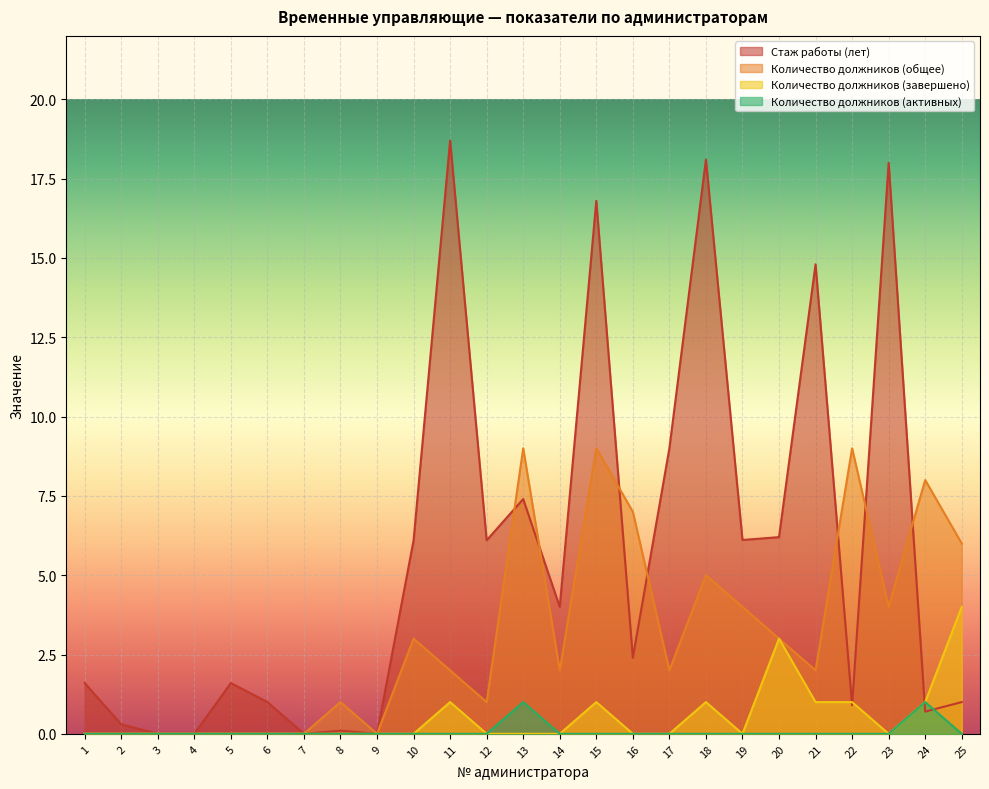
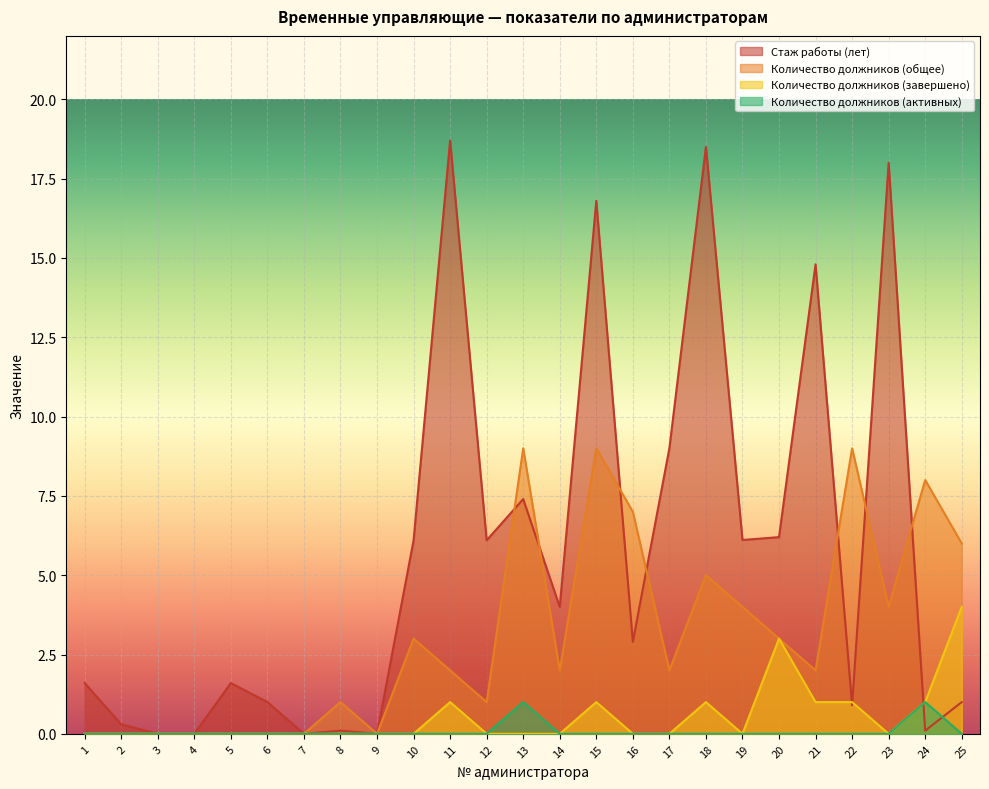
  {
    "Стаж работы (лет)": {
      "1": 1.6,
      "2": 0.3,
      "5": 1.6,
      "6": 1.0,
      "8": 0.1,
      "10": 6.1,
      "11": 18.7,
      "12": 6.1,
      "13": 7.4,
      "14": 4.0,
      "15": 16.8,
-     "16": 2.4,
+     "16": 2.9,
      "17": 9.0,
-     "18": 18.1,
+     "18": 18.5,
      "19": 6.1,
      "20": 6.2,
      "21": 14.8,
      "22": 0.9,
      "23": 18.0,
-     "24": 0.7,
+     "24": 0.1,
      "25": 1.0
    },
    "Количество должников (общее)": {
      "8": 1.0,
      "10": 3.0,
      "11": 2.0,
      "12": 1.0,
      "13": 9.0,
      "14": 2.0,
      "15": 9.0,
      "16": 7.0,
      "17": 2.0,
      "18": 5.0,
      "19": 4.0,
      "21": 2.0,
      "22": 9.0,
      "23": 4.0,
      "24": 8.0,
      "25": 6.0
    },
    "Количество должников (завершено)": {
      "11": 1.0,
      "13": 0.0,
      "15": 1.0,
      "18": 1.0,
      "21": 1.0,
      "22": 1.0,
      "25": 4.0
    },
    "Количество должников (активных)": {
      "11": 0.0,
      "13": 1.0,
      "15": 0.0,
      "18": 0.0,
      "20": 0.0,
      "21": 0.0,
      "22": 0.0,
      "25": 0.0
    }
  }
